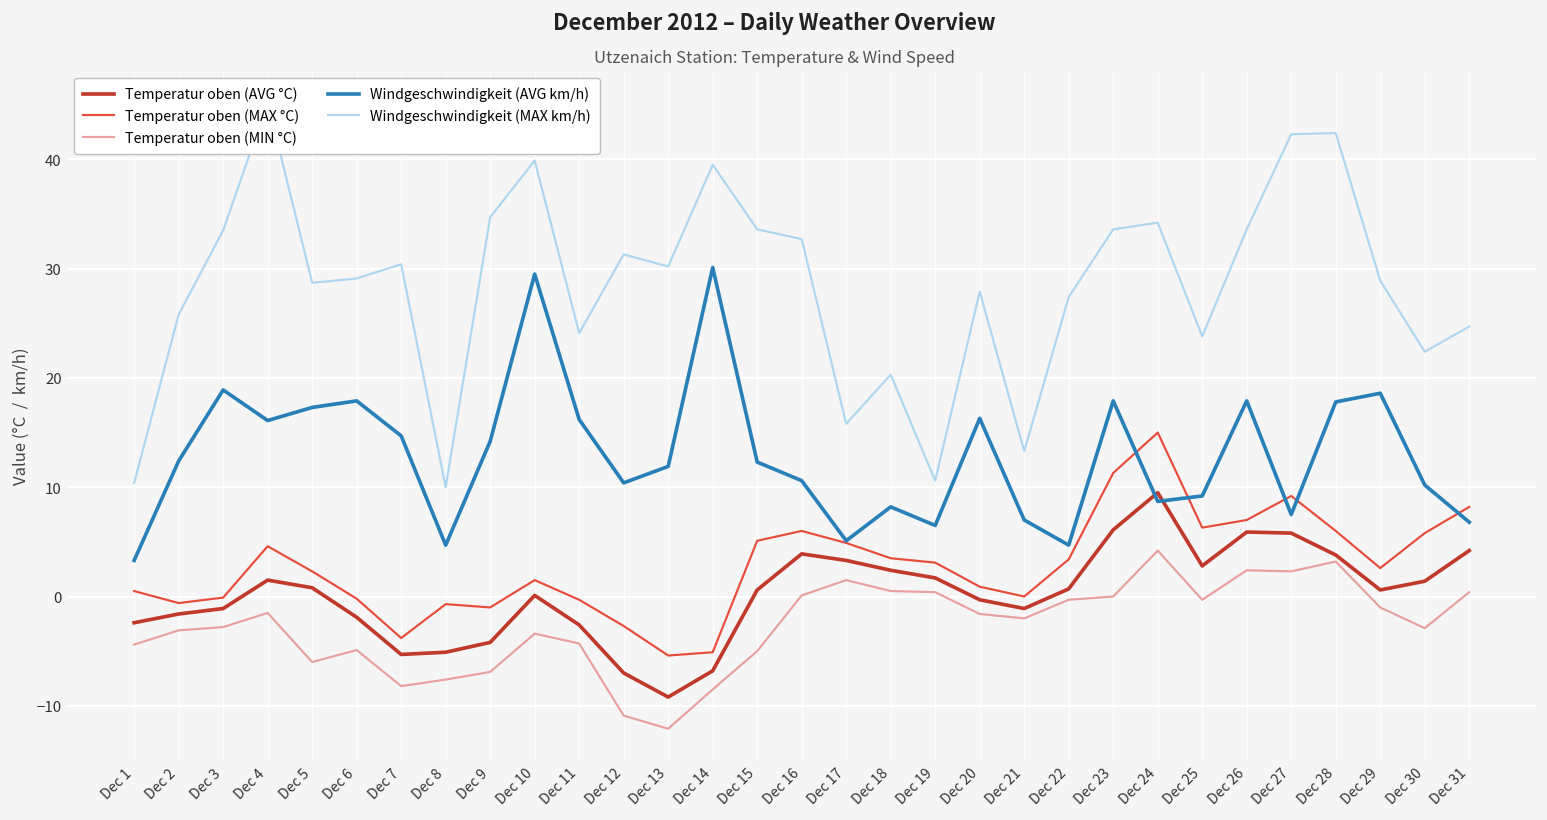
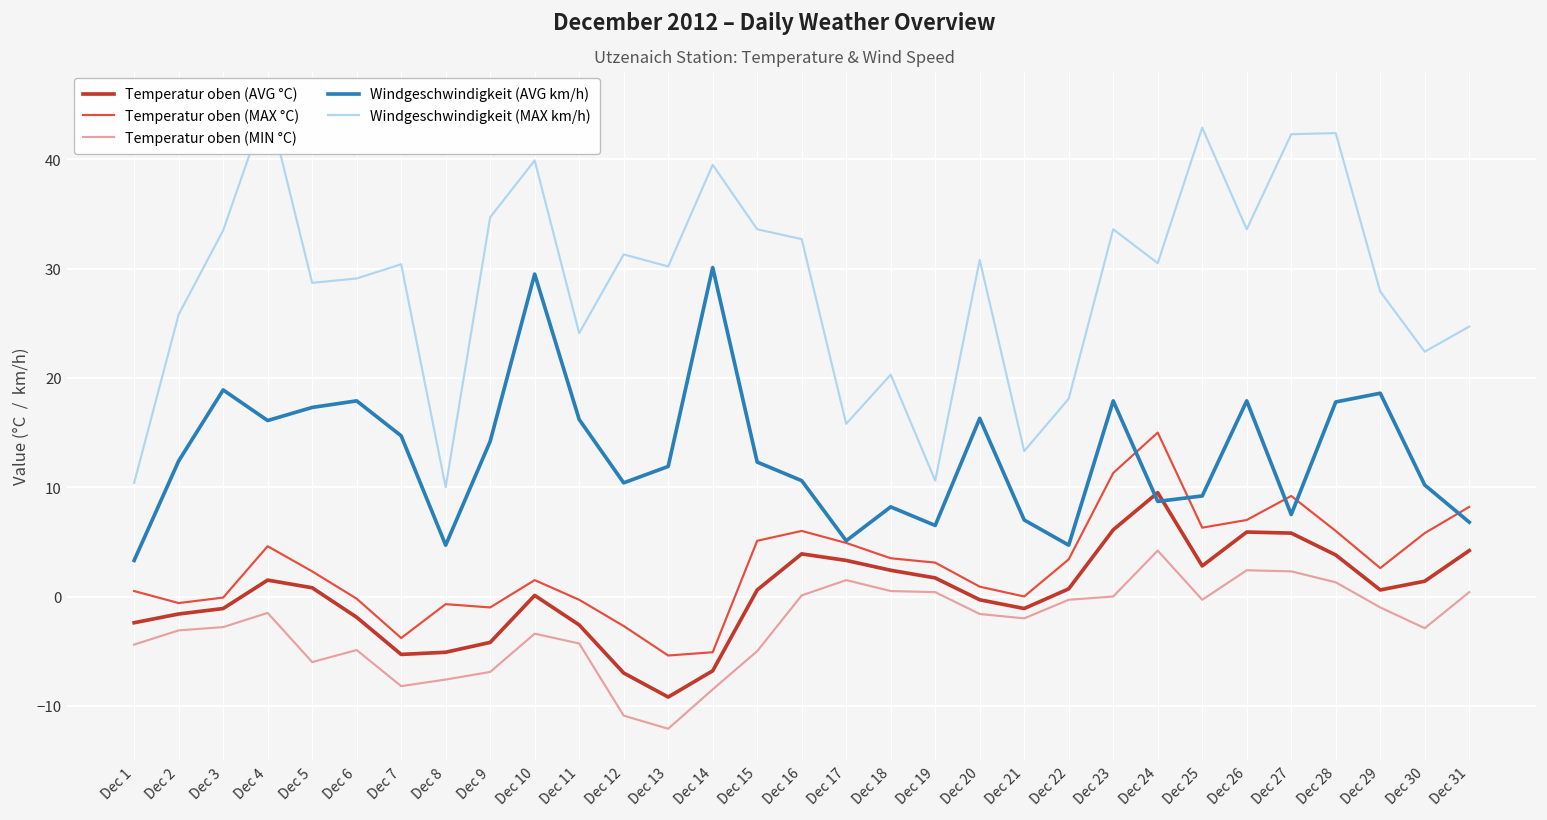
  {
    "Temperatur oben (MIN °C)": {
      "Dec 1": -4,
      "Dec 2": -3,
      "Dec 3": -3,
      "Dec 4": -2,
      "Dec 5": -6,
      "Dec 6": -5,
      "Dec 7": -8,
      "Dec 8": -8,
      "Dec 9": -7,
      "Dec 10": -3,
      "Dec 11": -4,
      "Dec 12": -11,
      "Dec 13": -12,
      "Dec 14": -9,
      "Dec 15": -5,
      "Dec 16": 0,
      "Dec 17": 2,
      "Dec 18": 1,
      "Dec 19": 0,
      "Dec 20": -2,
      "Dec 21": -2,
      "Dec 22": 0,
      "Dec 23": 0,
      "Dec 24": 4,
      "Dec 25": 0,
      "Dec 26": 2,
      "Dec 27": 2,
-     "Dec 28": 3,
+     "Dec 28": 1,
      "Dec 29": -1,
      "Dec 30": -3,
      "Dec 31": 0
    },
    "Windgeschwindigkeit (AVG km/h)": {
      "Dec 1": 3,
      "Dec 2": 12,
      "Dec 3": 19,
      "Dec 4": 16,
      "Dec 5": 17,
      "Dec 6": 18,
      "Dec 7": 15,
      "Dec 8": 5,
      "Dec 9": 14,
      "Dec 10": 30,
      "Dec 11": 16,
      "Dec 12": 10,
      "Dec 13": 12,
      "Dec 14": 30,
      "Dec 15": 12,
      "Dec 16": 11,
      "Dec 18": 8,
      "Dec 19": 7,
      "Dec 20": 16,
      "Dec 21": 7,
      "Dec 22": 5,
      "Dec 23": 18,
      "Dec 24": 9,
      "Dec 25": 9,
      "Dec 26": 18,
      "Dec 27": 8,
      "Dec 28": 18,
      "Dec 29": 19,
      "Dec 30": 10,
      "Dec 31": 7
    },
    "Windgeschwindigkeit (MAX km/h)": {
      "Dec 1": 10,
      "Dec 2": 26,
      "Dec 3": 34,
      "Dec 5": 29,
      "Dec 6": 29,
      "Dec 7": 30,
      "Dec 8": 10,
      "Dec 9": 35,
      "Dec 10": 40,
      "Dec 11": 24,
      "Dec 12": 31,
      "Dec 13": 30,
      "Dec 14": 40,
      "Dec 15": 34,
      "Dec 16": 33,
      "Dec 17": 16,
      "Dec 18": 20,
      "Dec 19": 11,
-     "Dec 20": 28,
+     "Dec 20": 31,
      "Dec 21": 13,
-     "Dec 22": 27,
+     "Dec 22": 18,
      "Dec 23": 34,
-     "Dec 24": 34,
-     "Dec 25": 24,
+     "Dec 24": 31,
+     "Dec 25": 43,
      "Dec 26": 34,
      "Dec 27": 42,
      "Dec 28": 42,
-     "Dec 29": 29,
+     "Dec 29": 28,
      "Dec 30": 22,
      "Dec 31": 25
    }
  }
